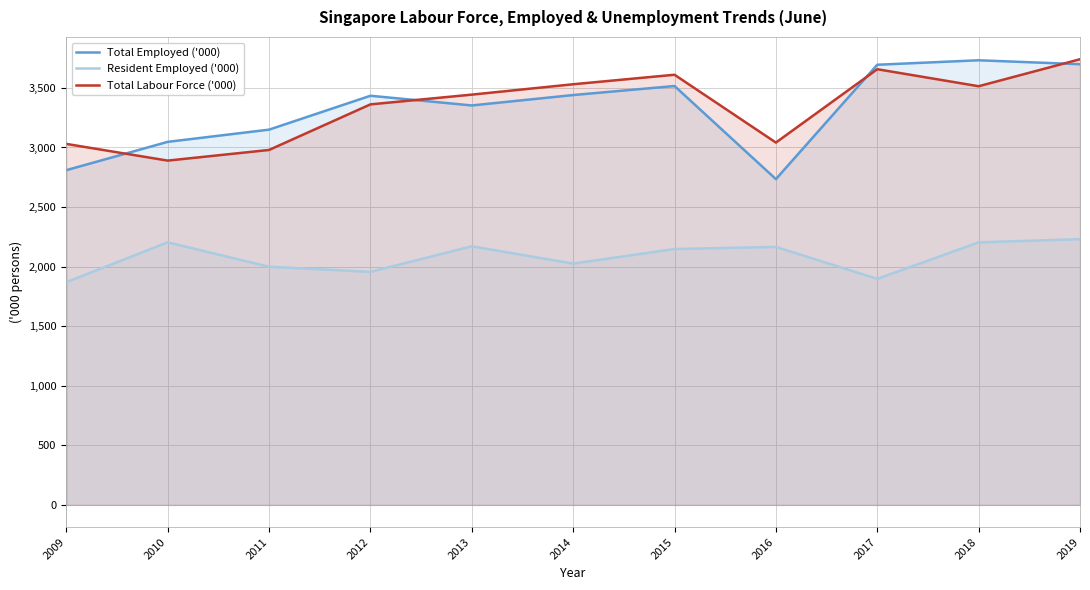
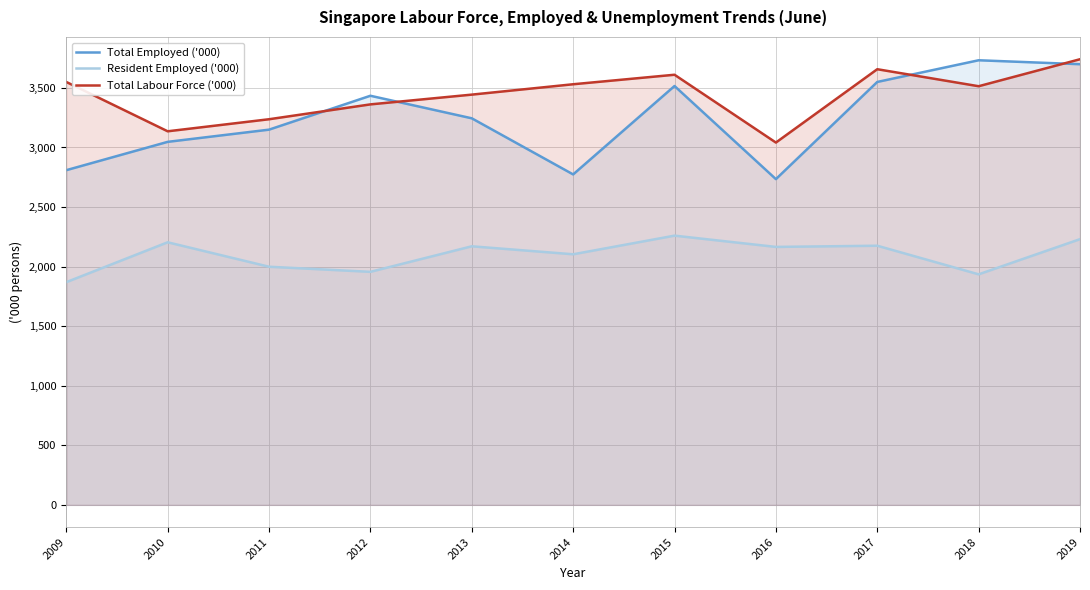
  {
    "Total Employed ('000)": {
      "2009": "2,810",
      "2010": "3,050",
      "2011": "3,150",
      "2012": "3,430",
-     "2013": "3,350",
-     "2014": "3,440",
+     "2013": "3,240",
+     "2014": "2,770",
      "2015": "3,520",
      "2016": "2,730",
-     "2017": "3,690",
+     "2017": "3,550",
      "2018": "3,730",
      "2019": "3,700"
    },
    "Resident Employed ('000)": {
      "2009": "1,870",
      "2010": "2,200",
      "2011": "2,000",
      "2012": "1,960",
      "2013": "2,170",
-     "2014": "2,030",
-     "2015": "2,150",
+     "2014": "2,100",
+     "2015": "2,260",
      "2016": "2,170",
-     "2017": "1,900",
-     "2018": "2,200",
+     "2017": "2,180",
+     "2018": "1,940",
      "2019": "2,230"
    },
    "Total Labour Force ('000)": {
-     "2009": "3,030",
-     "2010": "2,890",
-     "2011": "2,980",
+     "2009": "3,550",
+     "2010": "3,140",
+     "2011": "3,240",
      "2012": "3,360",
      "2013": "3,440",
      "2014": "3,530",
      "2015": "3,610",
      "2016": "3,040",
      "2017": "3,660",
      "2018": "3,510",
      "2019": "3,740"
    }
  }
